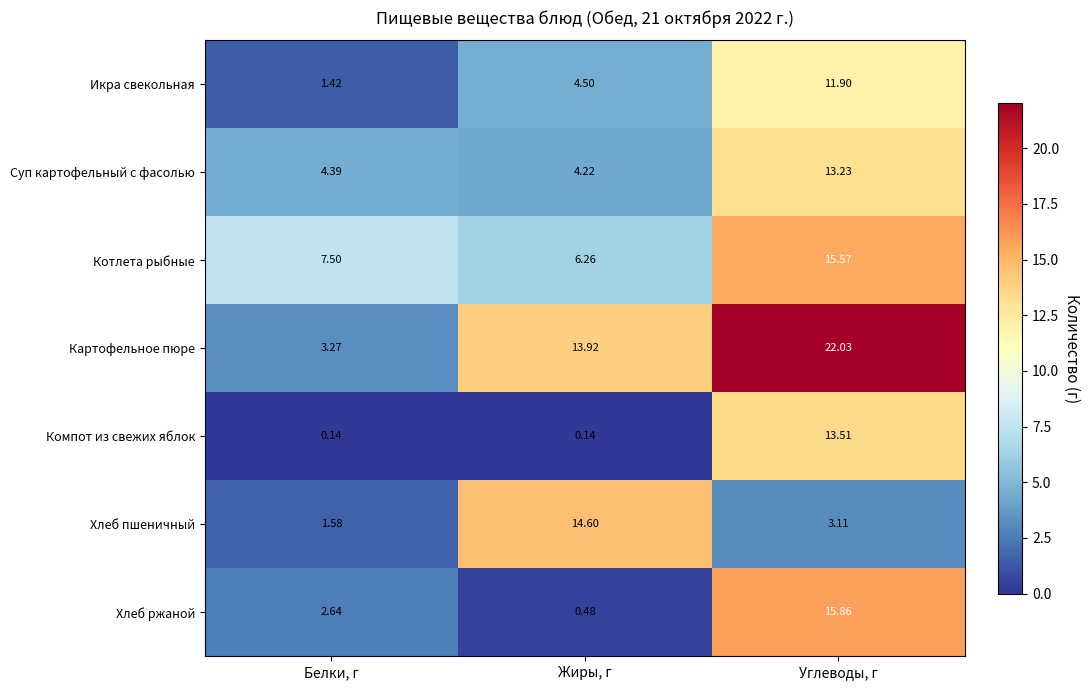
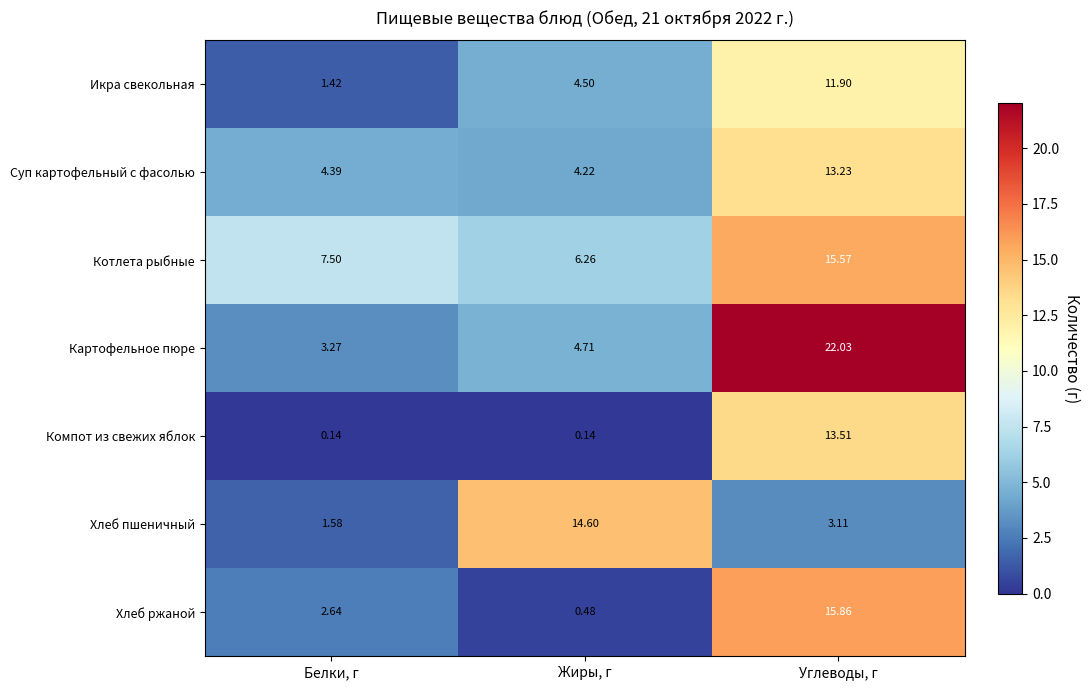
  {
    "Икра свекольная": {
      "Белки, г": 1.42,
      "Жиры, г": 4.50,
      "Углеводы, г": 11.90
    },
    "Суп картофельный с фасолью": {
      "Белки, г": 4.39,
      "Жиры, г": 4.22,
      "Углеводы, г": 13.23
    },
    "Котлета рыбные": {
      "Белки, г": 7.50,
      "Жиры, г": 6.26,
      "Углеводы, г": 15.57
    },
    "Картофельное пюре": {
      "Белки, г": 3.27,
-     "Жиры, г": 13.92,
+     "Жиры, г": 4.71,
      "Углеводы, г": 22.03
    },
    "Компот из свежих яблок": {
      "Белки, г": 0.14,
      "Жиры, г": 0.14,
      "Углеводы, г": 13.51
    },
    "Хлеб пшеничный": {
      "Белки, г": 1.58,
      "Жиры, г": 14.60,
      "Углеводы, г": 3.11
    },
    "Хлеб ржаной": {
      "Белки, г": 2.64,
      "Жиры, г": 0.48,
      "Углеводы, г": 15.86
    }
  }
